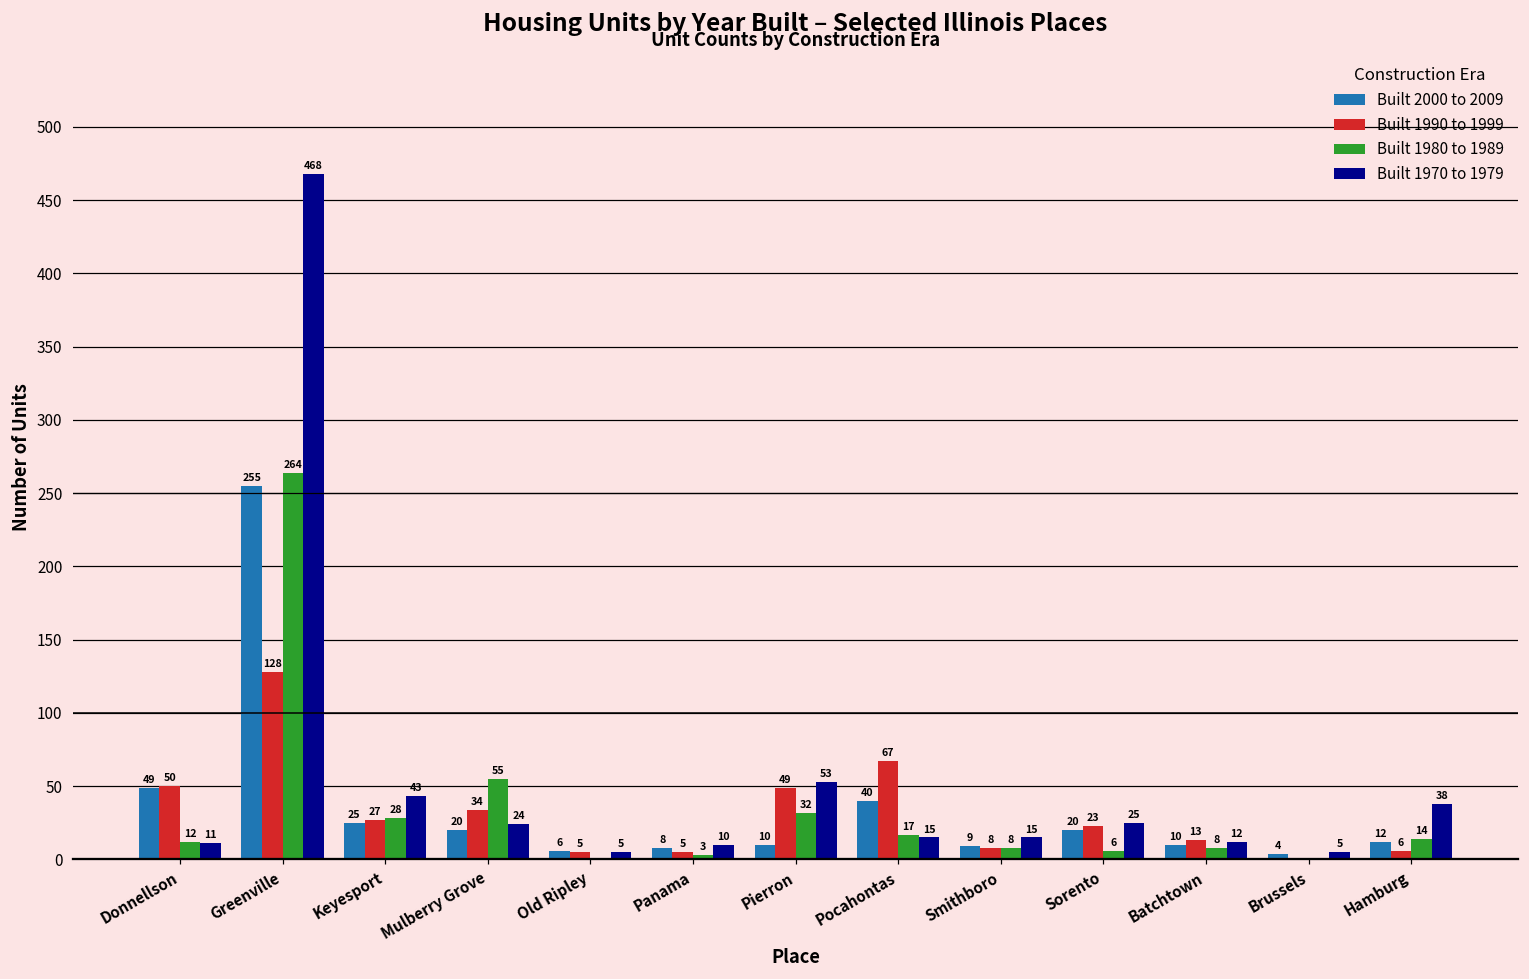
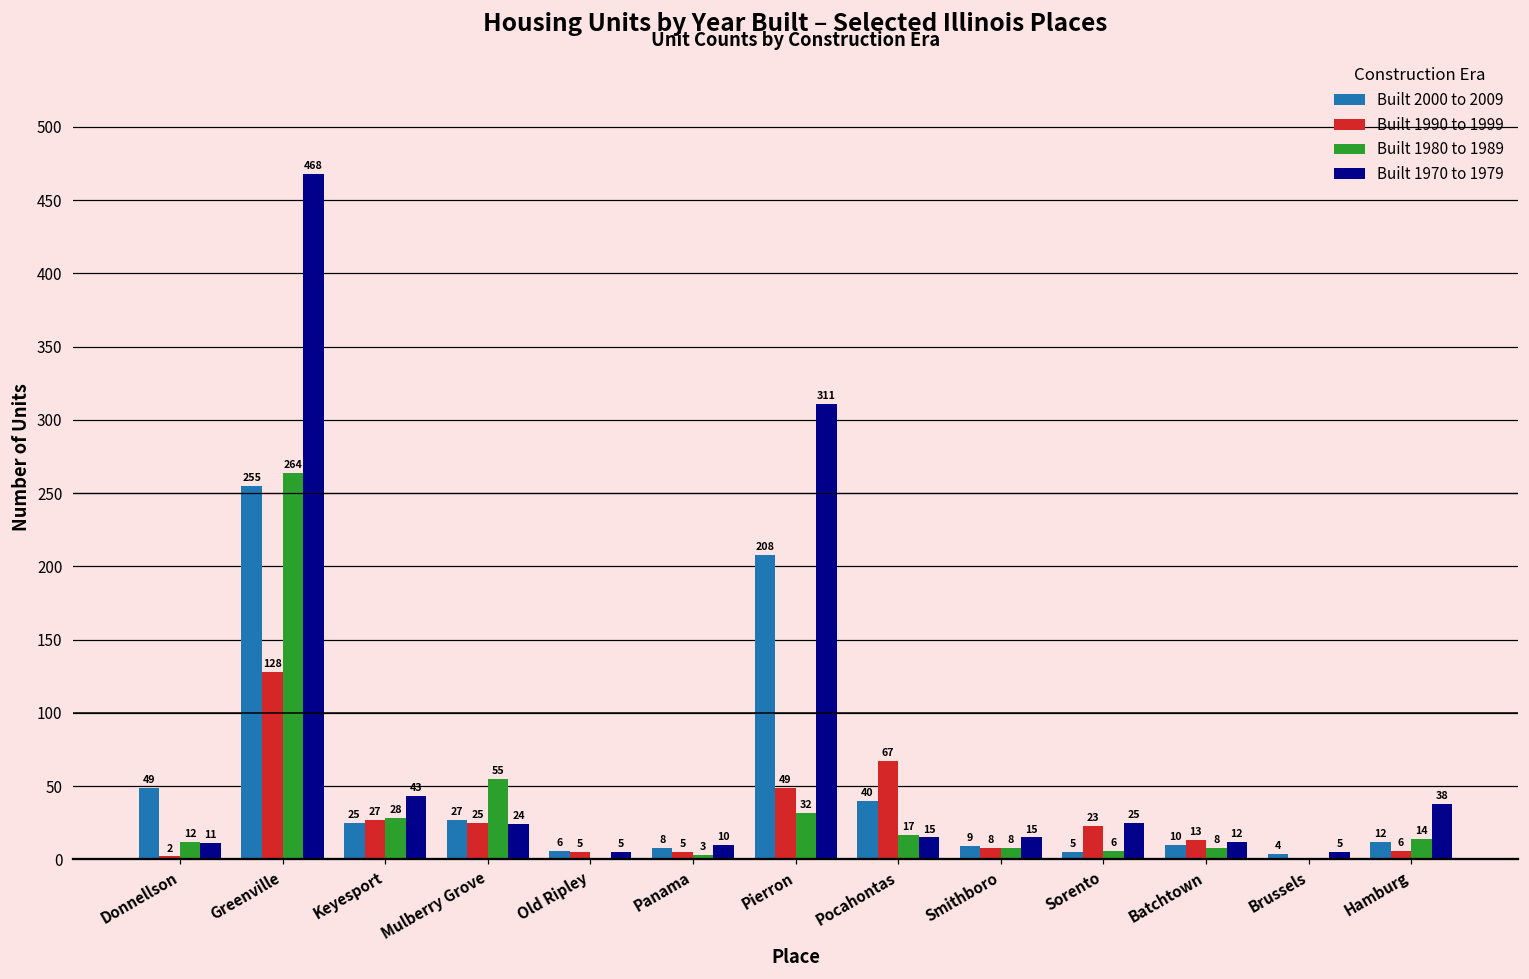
  {
    "Built 2000 to 2009": {
      "Donnellson": 49,
      "Greenville": 255,
      "Keyesport": 25,
-     "Mulberry Grove": 20,
+     "Mulberry Grove": 27,
      "Old Ripley": 6,
      "Panama": 8,
-     "Pierron": 10,
+     "Pierron": 208,
      "Pocahontas": 40,
      "Smithboro": 9,
-     "Sorento": 20,
+     "Sorento": 5,
      "Batchtown": 10,
      "Brussels": 4,
      "Hamburg": 12
    },
    "Built 1990 to 1999": {
-     "Donnellson": 50,
+     "Donnellson": 2,
      "Greenville": 128,
      "Keyesport": 27,
-     "Mulberry Grove": 34,
+     "Mulberry Grove": 25,
      "Old Ripley": 5,
      "Panama": 5,
      "Pierron": 49,
      "Pocahontas": 67,
      "Smithboro": 8,
      "Sorento": 23,
      "Batchtown": 13,
      "Hamburg": 6
    },
    "Built 1980 to 1989": {
      "Donnellson": 12,
      "Greenville": 264,
      "Keyesport": 28,
      "Mulberry Grove": 55,
      "Panama": 3,
      "Pierron": 32,
      "Pocahontas": 17,
      "Smithboro": 8,
      "Sorento": 6,
      "Batchtown": 8,
      "Hamburg": 14
    },
    "Built 1970 to 1979": {
      "Donnellson": 11,
      "Greenville": 468,
      "Keyesport": 43,
      "Mulberry Grove": 24,
      "Old Ripley": 5,
      "Panama": 10,
-     "Pierron": 53,
+     "Pierron": 311,
      "Pocahontas": 15,
      "Smithboro": 15,
      "Sorento": 25,
      "Batchtown": 12,
      "Brussels": 5,
      "Hamburg": 38
    }
  }
